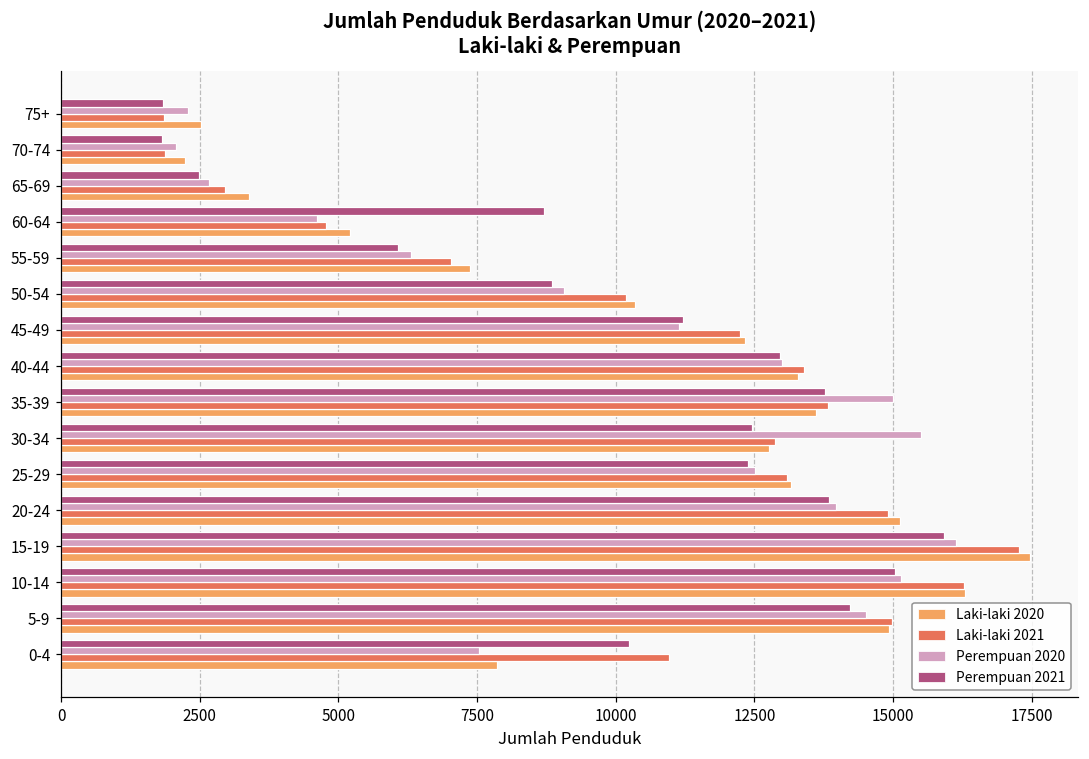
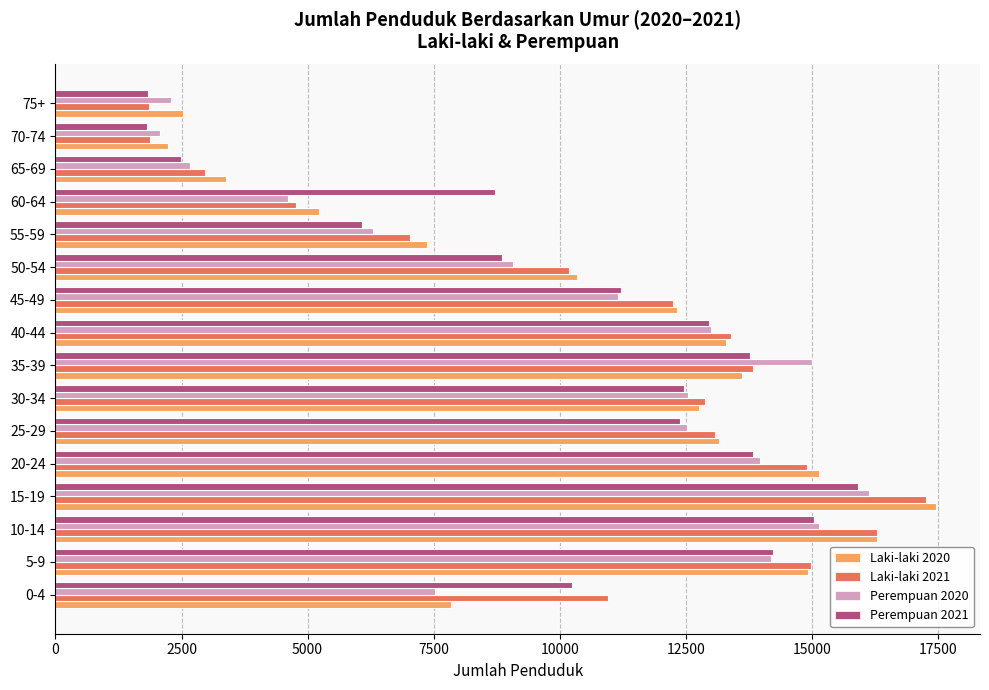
  {
    "Perempuan 2020": {
      "75+": 2300,
      "70-74": 2100,
      "65-69": 2700,
      "60-64": 4600,
      "55-59": 6300,
      "50-54": 9100,
      "45-49": 11100,
      "40-44": 13000,
      "35-39": 15000,
-     "30-34": 15500,
+     "30-34": 12500,
      "25-29": 12500,
      "20-24": 14000,
      "15-19": 16100,
      "10-14": 15100,
-     "5-9": 14500,
+     "5-9": 14200,
      "0-4": 7500
    },
    "Perempuan 2021": {
      "75+": 1800,
      "70-74": 1800,
      "65-69": 2500,
      "60-64": 8700,
      "55-59": 6100,
      "50-54": 8900,
      "45-49": 11200,
      "40-44": 13000,
      "35-39": 13800,
      "30-34": 12500,
      "25-29": 12400,
      "20-24": 13800,
      "15-19": 15900,
      "10-14": 15000,
      "5-9": 14200,
      "0-4": 10200
    }
  }
